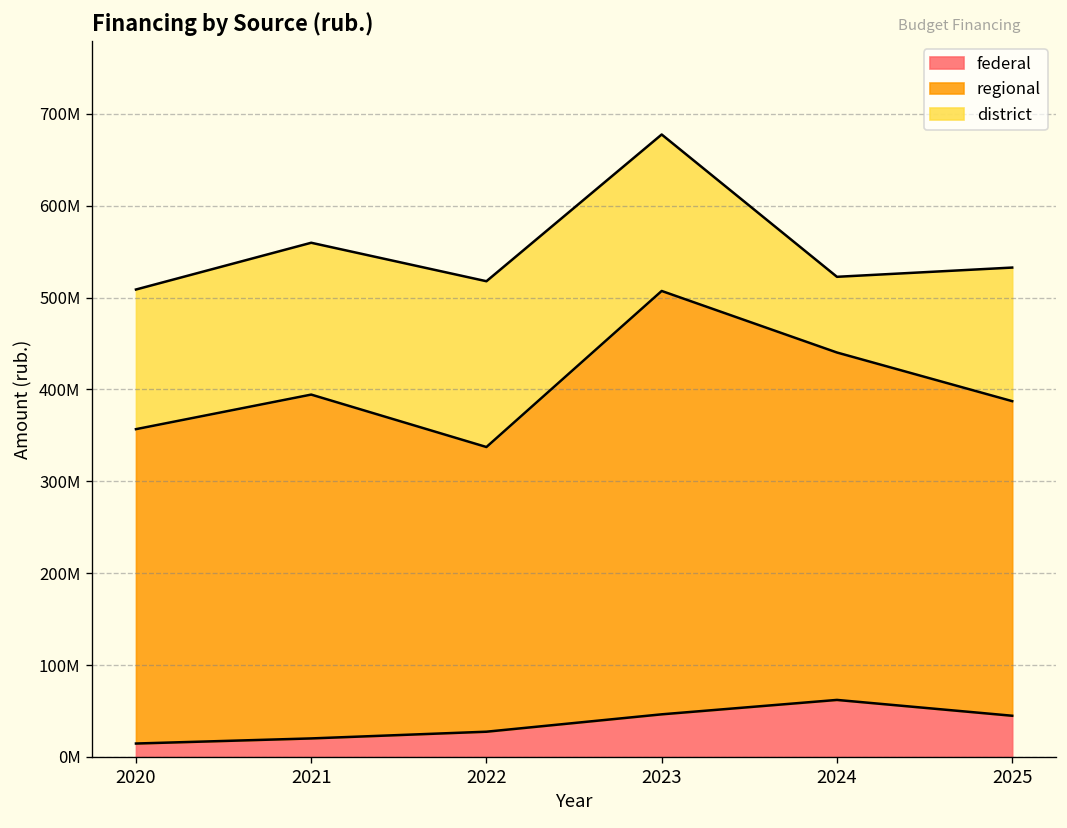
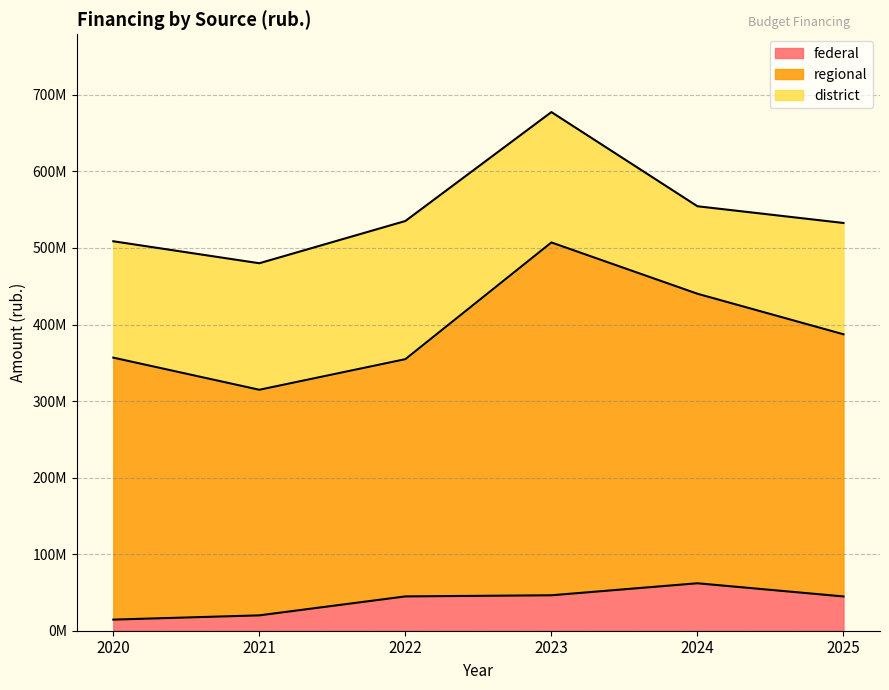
  {
    "federal": {
      "2020": 10000000,
      "2021": 20000000,
-     "2022": 30000000,
+     "2022": 40000000,
      "2023": 50000000,
      "2024": 60000000,
      "2025": 40000000
    },
    "regional": {
      "2020": 340000000,
-     "2021": 370000000,
+     "2021": 290000000,
      "2022": 310000000,
      "2023": 460000000,
      "2024": 380000000,
      "2025": 340000000
    },
    "district": {
      "2020": 150000000,
      "2021": 170000000,
      "2022": 180000000,
      "2023": 170000000,
-     "2024": 80000000,
+     "2024": 110000000,
      "2025": 150000000
    }
  }
